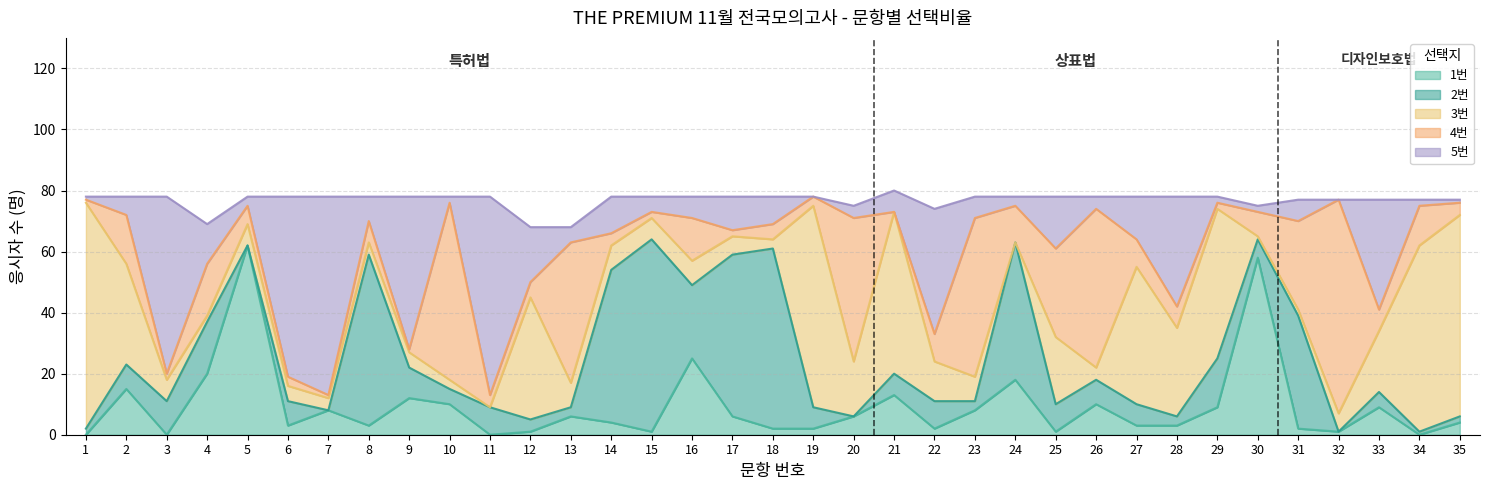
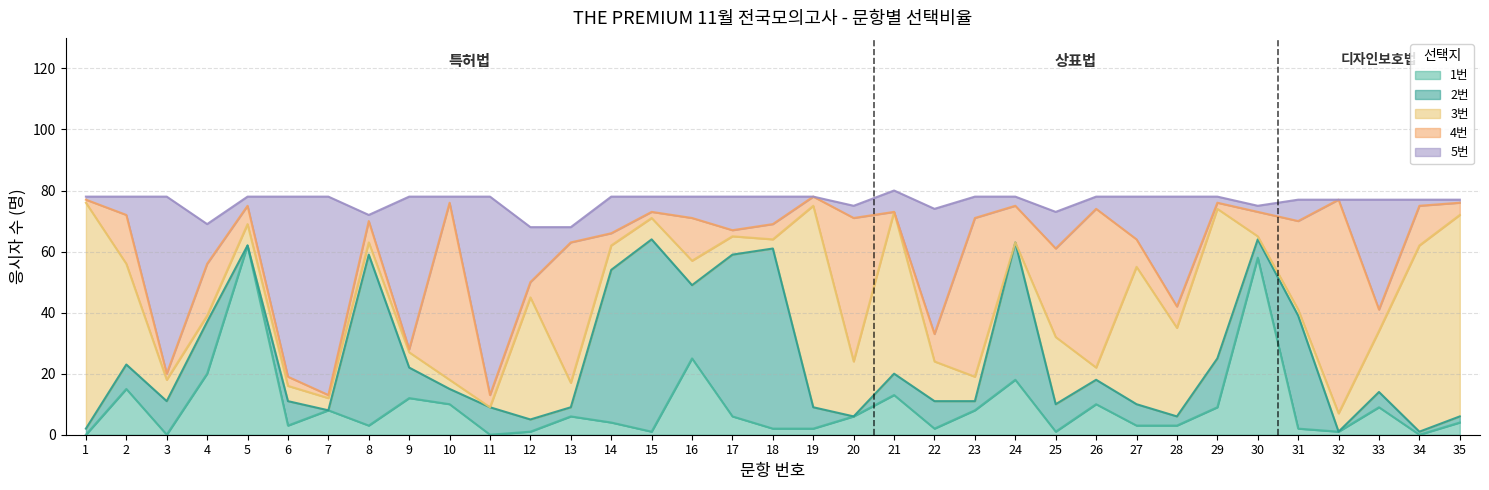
  {
    "5번": {
      "1": 1,
      "2": 6,
      "3": 58,
      "4": 13,
      "5": 3,
      "6": 59,
      "7": 65,
-     "8": 8,
+     "8": 2,
      "9": 50,
      "10": 2,
      "11": 65,
      "12": 18,
      "13": 5,
      "14": 12,
      "15": 5,
      "16": 7,
      "17": 11,
      "18": 9,
      "20": 4,
      "21": 7,
      "22": 41,
      "23": 7,
      "24": 3,
-     "25": 17,
+     "25": 12,
      "26": 4,
      "27": 14,
      "28": 36,
      "29": 2,
      "30": 2,
      "31": 7,
      "33": 36,
      "34": 2,
      "35": 1
    }
  }
